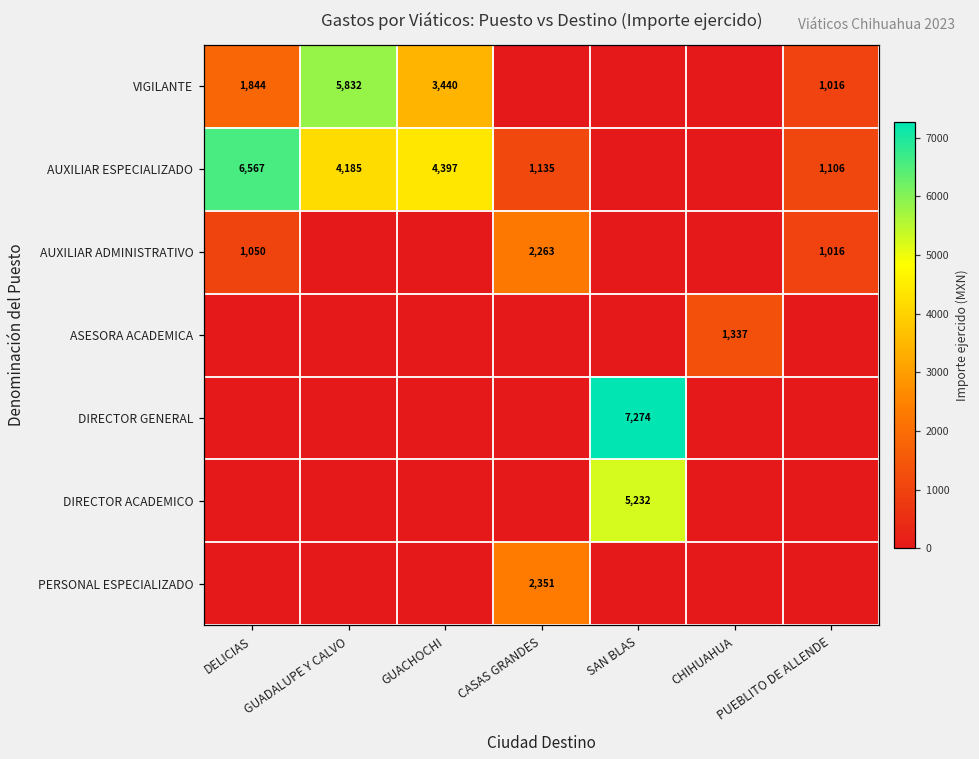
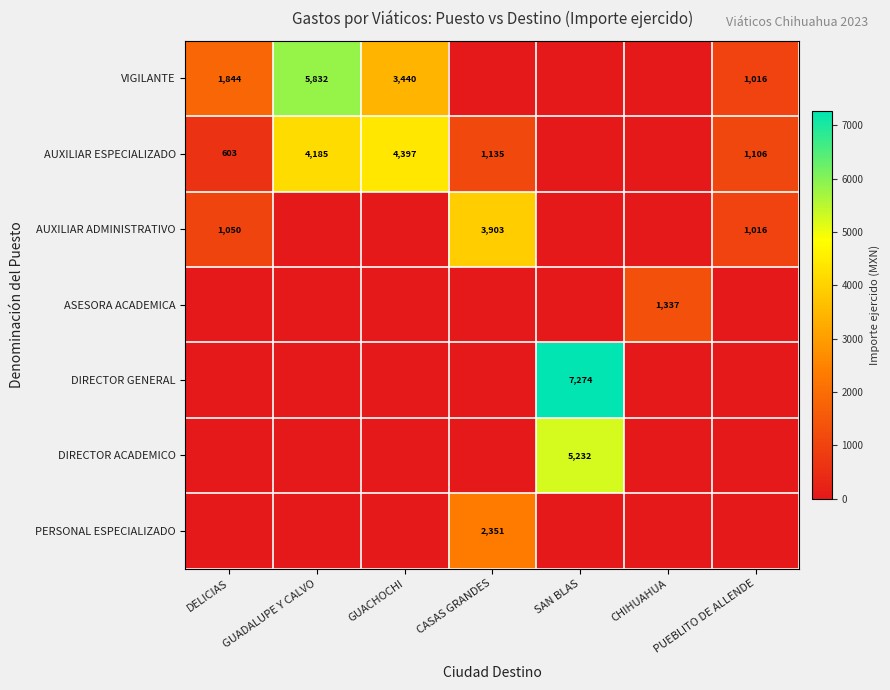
  {
    "VIGILANTE": {
      "DELICIAS": "1,844",
      "GUADALUPE Y CALVO": "5,832",
      "GUACHOCHI": "3,440",
      "PUEBLITO DE ALLENDE": "1,016"
    },
    "AUXILIAR ESPECIALIZADO": {
-     "DELICIAS": "6,567",
+     "DELICIAS": "603",
      "GUADALUPE Y CALVO": "4,185",
      "GUACHOCHI": "4,397",
      "CASAS GRANDES": "1,135",
      "PUEBLITO DE ALLENDE": "1,106"
    },
    "AUXILIAR ADMINISTRATIVO": {
      "DELICIAS": "1,050",
-     "CASAS GRANDES": "2,263",
+     "CASAS GRANDES": "3,903",
      "PUEBLITO DE ALLENDE": "1,016"
    },
    "ASESORA ACADEMICA": {
      "CHIHUAHUA": "1,337"
    },
    "DIRECTOR GENERAL": {
      "SAN BLAS": "7,274"
    },
    "DIRECTOR ACADEMICO": {
      "SAN BLAS": "5,232"
    },
    "PERSONAL ESPECIALIZADO": {
      "CASAS GRANDES": "2,351"
    }
  }
